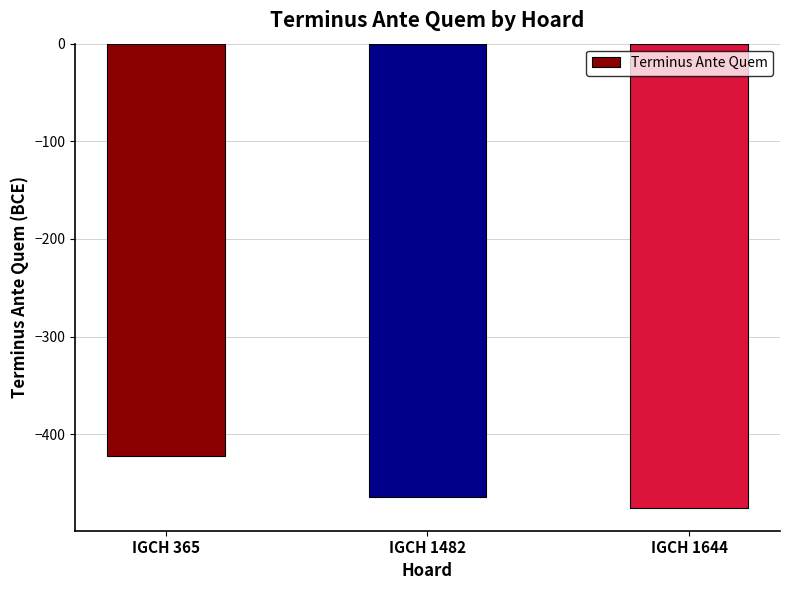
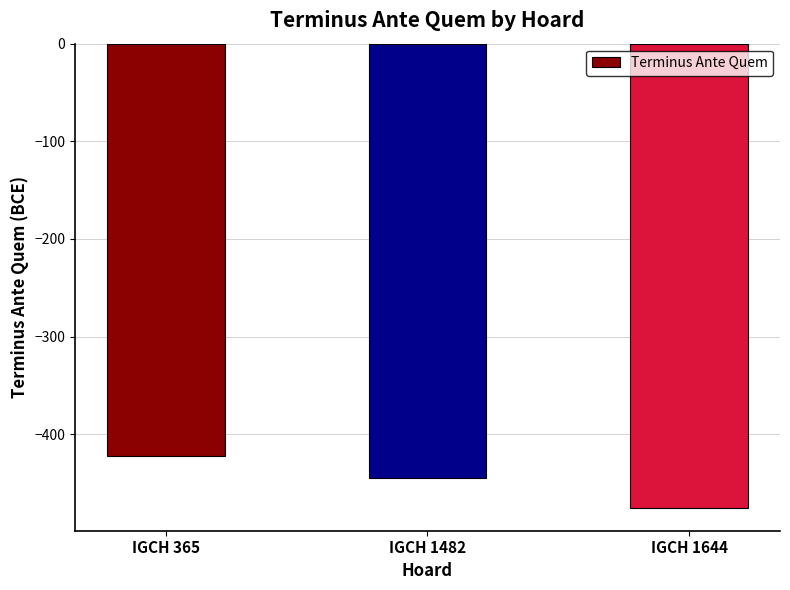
  {
    "IGCH 365": -420,
-   "IGCH 1482": -460,
+   "IGCH 1482": -450,
    "IGCH 1644": -480
  }
